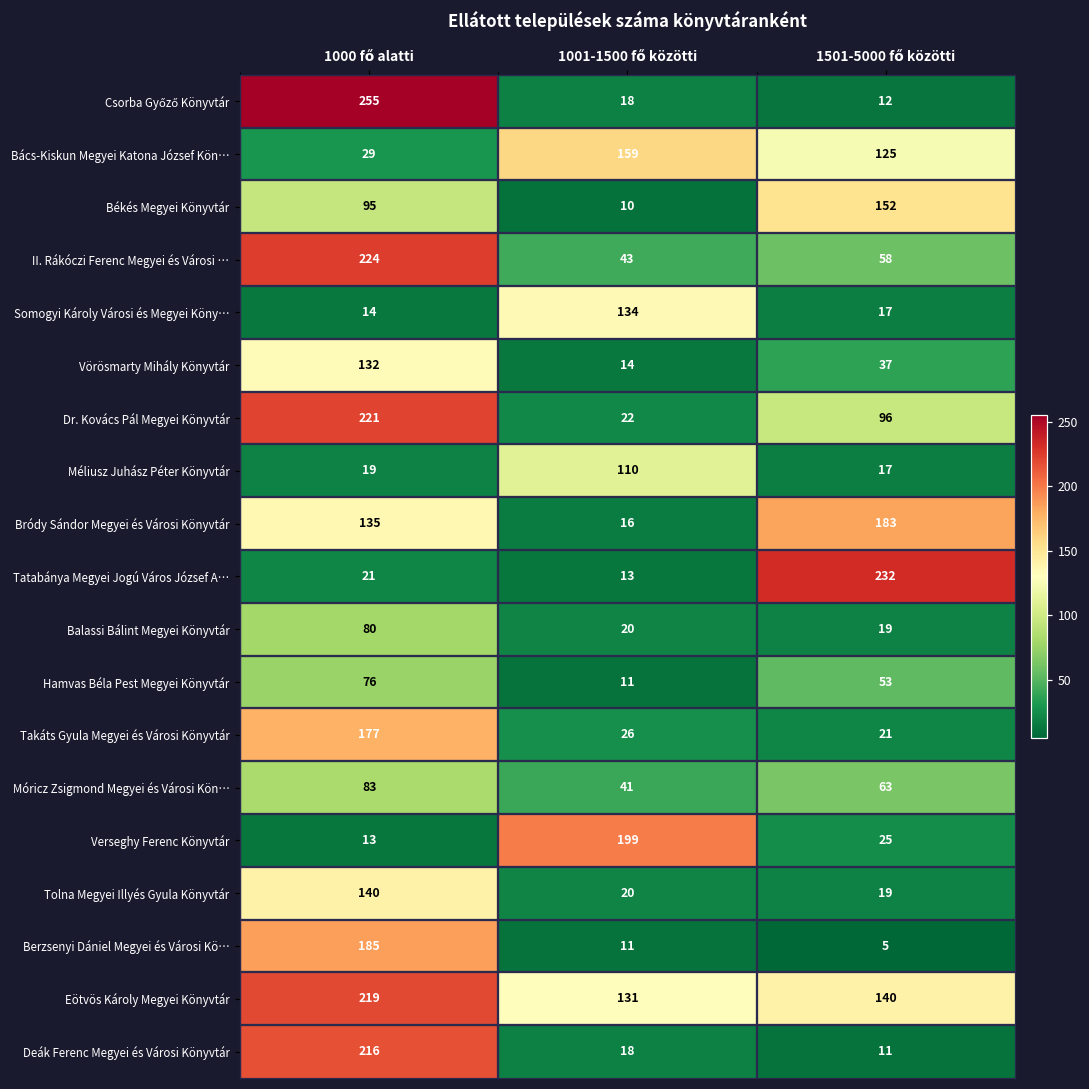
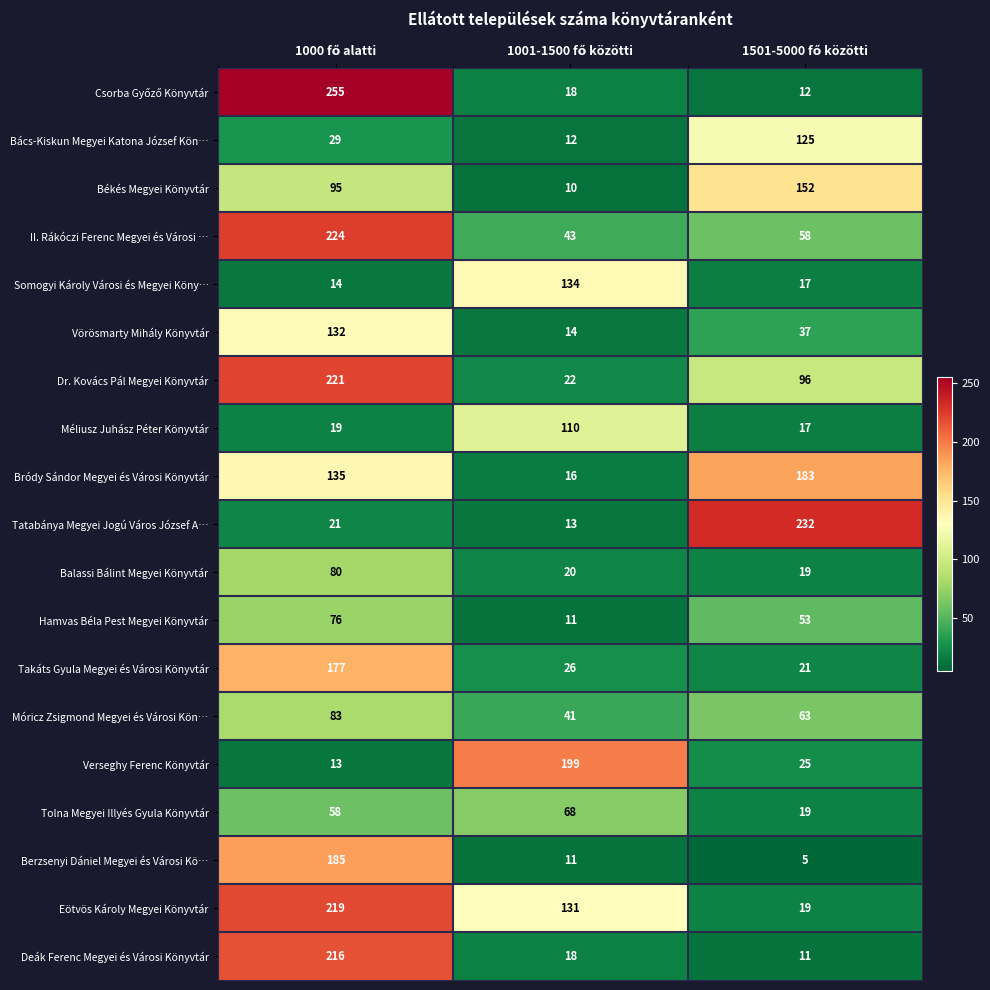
  {
    "Csorba Győző Könyvtár": {
      "1000 fő alatti": 255,
      "1001-1500 fő közötti": 18,
      "1501-5000 fő közötti": 12
    },
    "Bács-Kiskun Megyei Katona József Kön…": {
      "1000 fő alatti": 29,
-     "1001-1500 fő közötti": 159,
+     "1001-1500 fő közötti": 12,
      "1501-5000 fő közötti": 125
    },
    "Békés Megyei Könyvtár": {
      "1000 fő alatti": 95,
      "1001-1500 fő közötti": 10,
      "1501-5000 fő közötti": 152
    },
    "II. Rákóczi Ferenc Megyei és Városi …": {
      "1000 fő alatti": 224,
      "1001-1500 fő közötti": 43,
      "1501-5000 fő közötti": 58
    },
    "Somogyi Károly Városi és Megyei Köny…": {
      "1000 fő alatti": 14,
      "1001-1500 fő közötti": 134,
      "1501-5000 fő közötti": 17
    },
    "Vörösmarty Mihály Könyvtár": {
      "1000 fő alatti": 132,
      "1001-1500 fő közötti": 14,
      "1501-5000 fő közötti": 37
    },
    "Dr. Kovács Pál Megyei Könyvtár": {
      "1000 fő alatti": 221,
      "1001-1500 fő közötti": 22,
      "1501-5000 fő közötti": 96
    },
    "Méliusz Juhász Péter Könyvtár": {
      "1000 fő alatti": 19,
      "1001-1500 fő közötti": 110,
      "1501-5000 fő közötti": 17
    },
    "Bródy Sándor Megyei és Városi Könyvtár": {
      "1000 fő alatti": 135,
      "1001-1500 fő közötti": 16,
      "1501-5000 fő közötti": 183
    },
    "Tatabánya Megyei Jogú Város József A…": {
      "1000 fő alatti": 21,
      "1001-1500 fő közötti": 13,
      "1501-5000 fő közötti": 232
    },
    "Balassi Bálint Megyei Könyvtár": {
      "1000 fő alatti": 80,
      "1001-1500 fő közötti": 20,
      "1501-5000 fő közötti": 19
    },
    "Hamvas Béla Pest Megyei Könyvtár": {
      "1000 fő alatti": 76,
      "1001-1500 fő közötti": 11,
      "1501-5000 fő közötti": 53
    },
    "Takáts Gyula Megyei és Városi Könyvtár": {
      "1000 fő alatti": 177,
      "1001-1500 fő közötti": 26,
      "1501-5000 fő közötti": 21
    },
    "Móricz Zsigmond Megyei és Városi Kön…": {
      "1000 fő alatti": 83,
      "1001-1500 fő közötti": 41,
      "1501-5000 fő közötti": 63
    },
    "Verseghy Ferenc Könyvtár": {
      "1000 fő alatti": 13,
      "1001-1500 fő közötti": 199,
      "1501-5000 fő közötti": 25
    },
    "Tolna Megyei Illyés Gyula Könyvtár": {
-     "1000 fő alatti": 140,
-     "1001-1500 fő közötti": 20,
+     "1000 fő alatti": 58,
+     "1001-1500 fő közötti": 68,
      "1501-5000 fő közötti": 19
    },
    "Berzsenyi Dániel Megyei és Városi Kö…": {
      "1000 fő alatti": 185,
      "1001-1500 fő közötti": 11,
      "1501-5000 fő közötti": 5
    },
    "Eötvös Károly Megyei Könyvtár": {
      "1000 fő alatti": 219,
      "1001-1500 fő közötti": 131,
-     "1501-5000 fő közötti": 140
+     "1501-5000 fő közötti": 19
    },
    "Deák Ferenc Megyei és Városi Könyvtár": {
      "1000 fő alatti": 216,
      "1001-1500 fő közötti": 18,
      "1501-5000 fő közötti": 11
    }
  }
